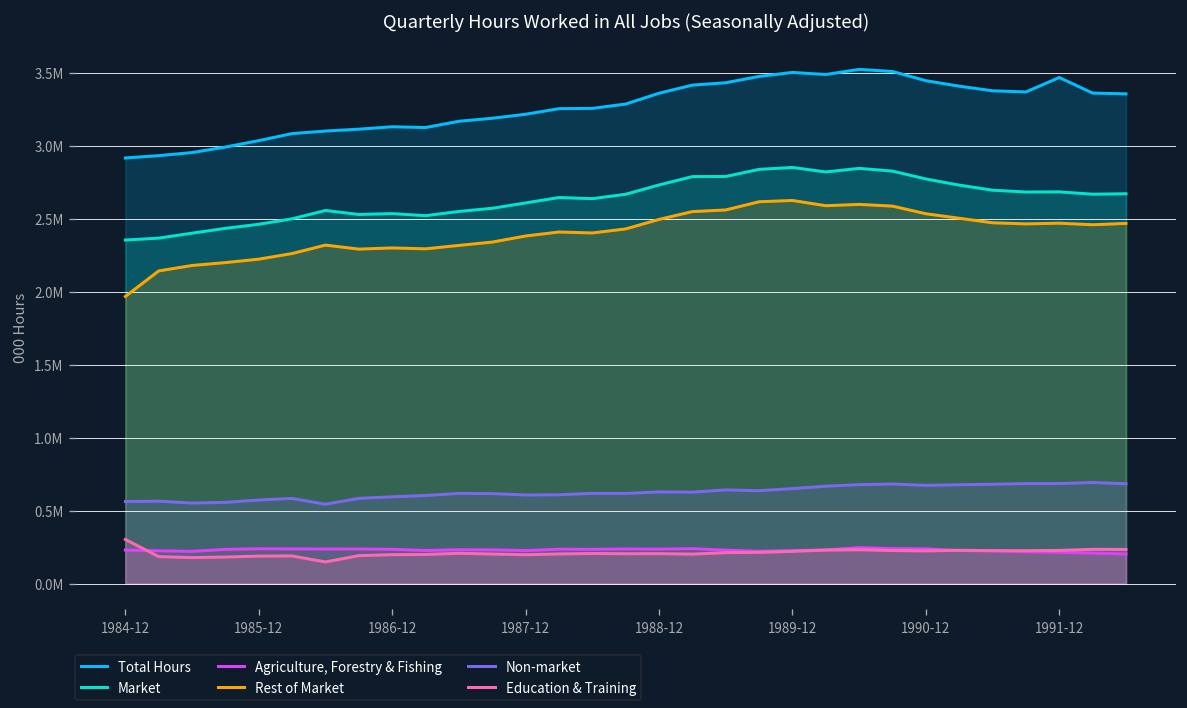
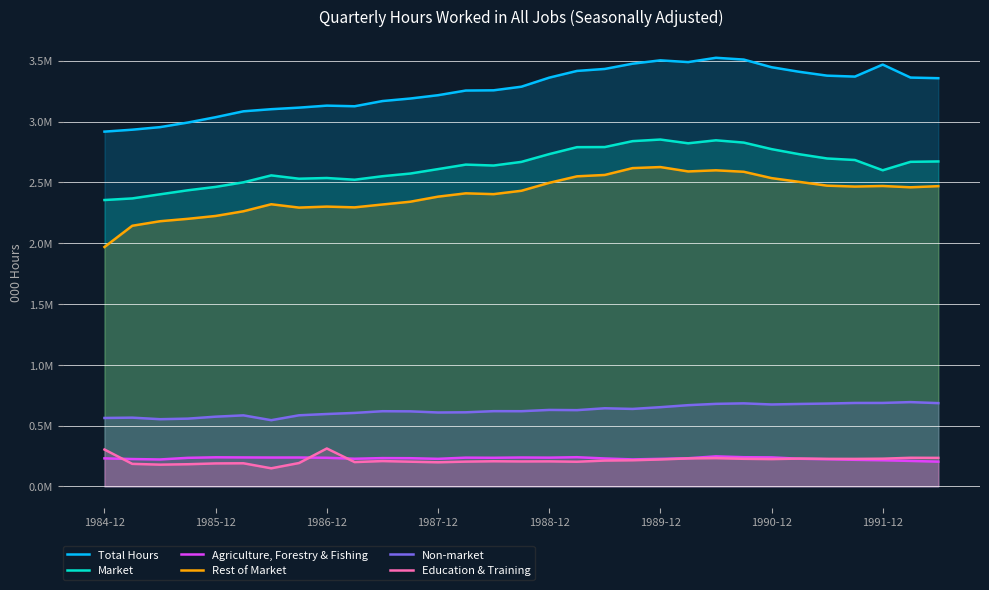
  {
    "Total Hours": {
      "1984-12": 2920000,
      "1985-12": 3040000,
      "1986-12": 3130000,
      "1987-12": 3220000,
      "1988-12": 3360000,
      "1989-12": 3500000,
      "1990-12": 3450000,
      "1991-12": 3470000
    },
    "Market": {
      "1984-12": 2350000,
      "1985-12": 2460000,
      "1986-12": 2540000,
      "1987-12": 2610000,
      "1988-12": 2730000,
      "1989-12": 2850000,
      "1990-12": 2770000,
-     "1991-12": 2680000
+     "1991-12": 2600000
    },
    "Agriculture, Forestry & Fishing": {
      "1984-12": 230000,
      "1985-12": 240000,
      "1986-12": 240000,
      "1987-12": 230000,
      "1988-12": 240000
    },
    "Rest of Market": {
      "1984-12": 1970000,
      "1985-12": 2220000,
      "1986-12": 2300000,
      "1987-12": 2380000,
      "1988-12": 2500000,
      "1989-12": 2630000,
      "1990-12": 2530000,
      "1991-12": 2470000
    },
    "Non-market": {
      "1984-12": 560000,
      "1985-12": 570000,
      "1986-12": 600000,
      "1987-12": 610000,
      "1988-12": 630000,
      "1989-12": 650000,
      "1990-12": 670000,
      "1991-12": 690000
    },
    "Education & Training": {
      "1984-12": 300000,
      "1985-12": 190000,
-     "1986-12": 200000,
+     "1986-12": 310000,
      "1987-12": 200000,
      "1988-12": 210000
    }
  }
